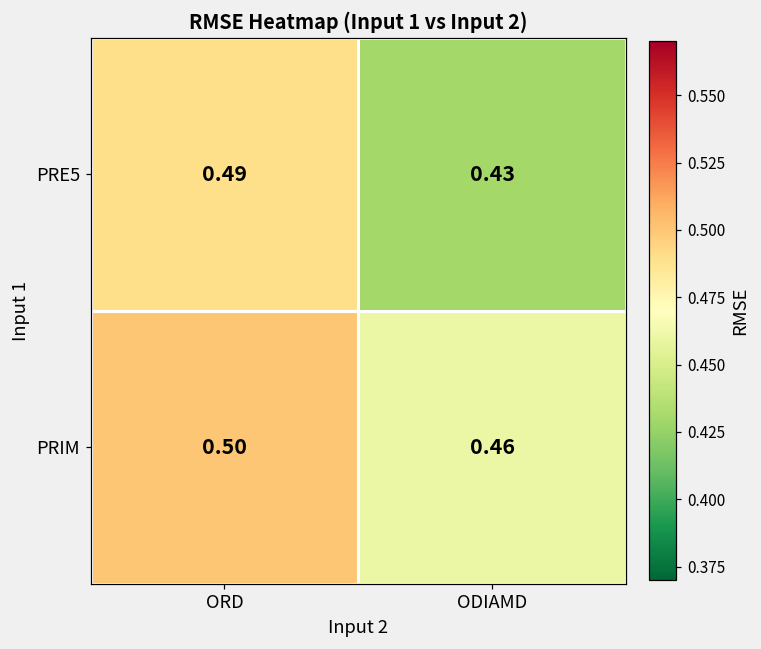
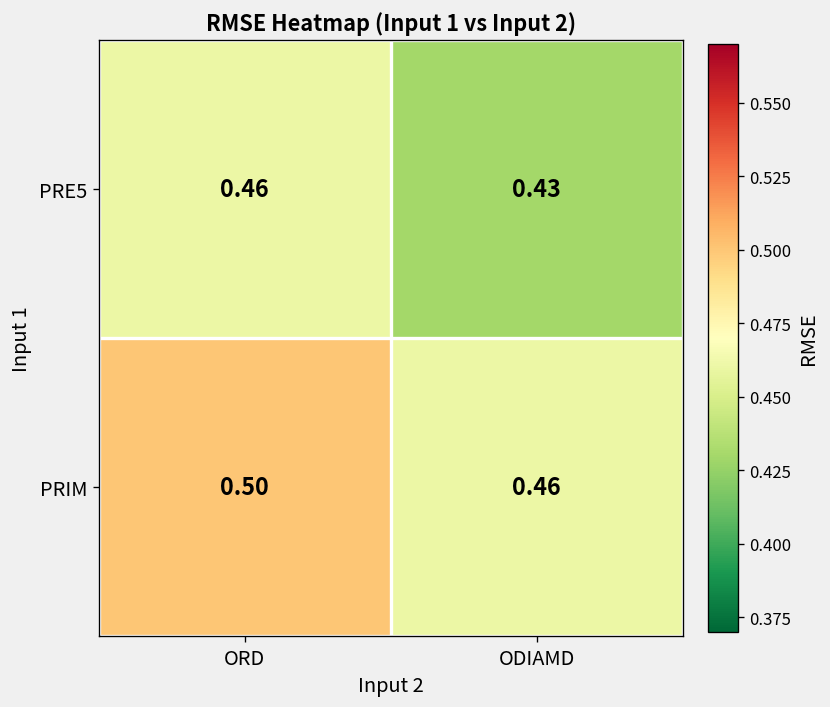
  {
    "PRE5": {
-     "ORD": 0.49,
+     "ORD": 0.46,
      "ODIAMD": 0.43
    },
    "PRIM": {
      "ORD": 0.50,
      "ODIAMD": 0.46
    }
  }
